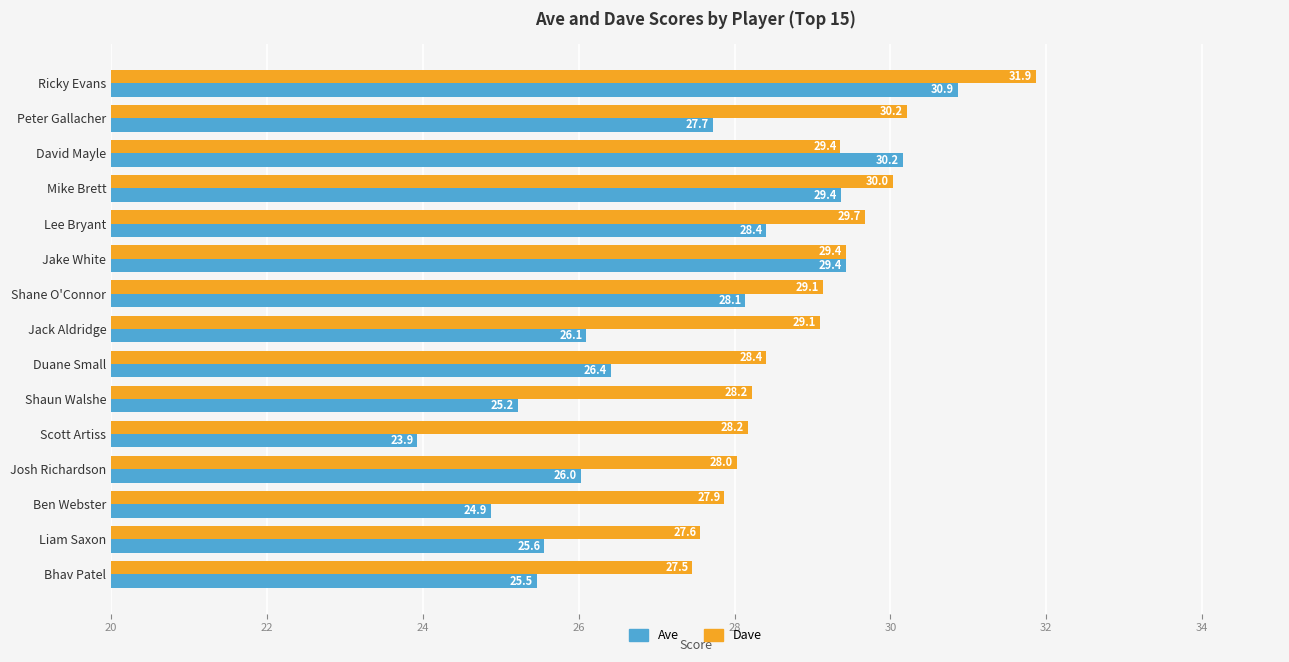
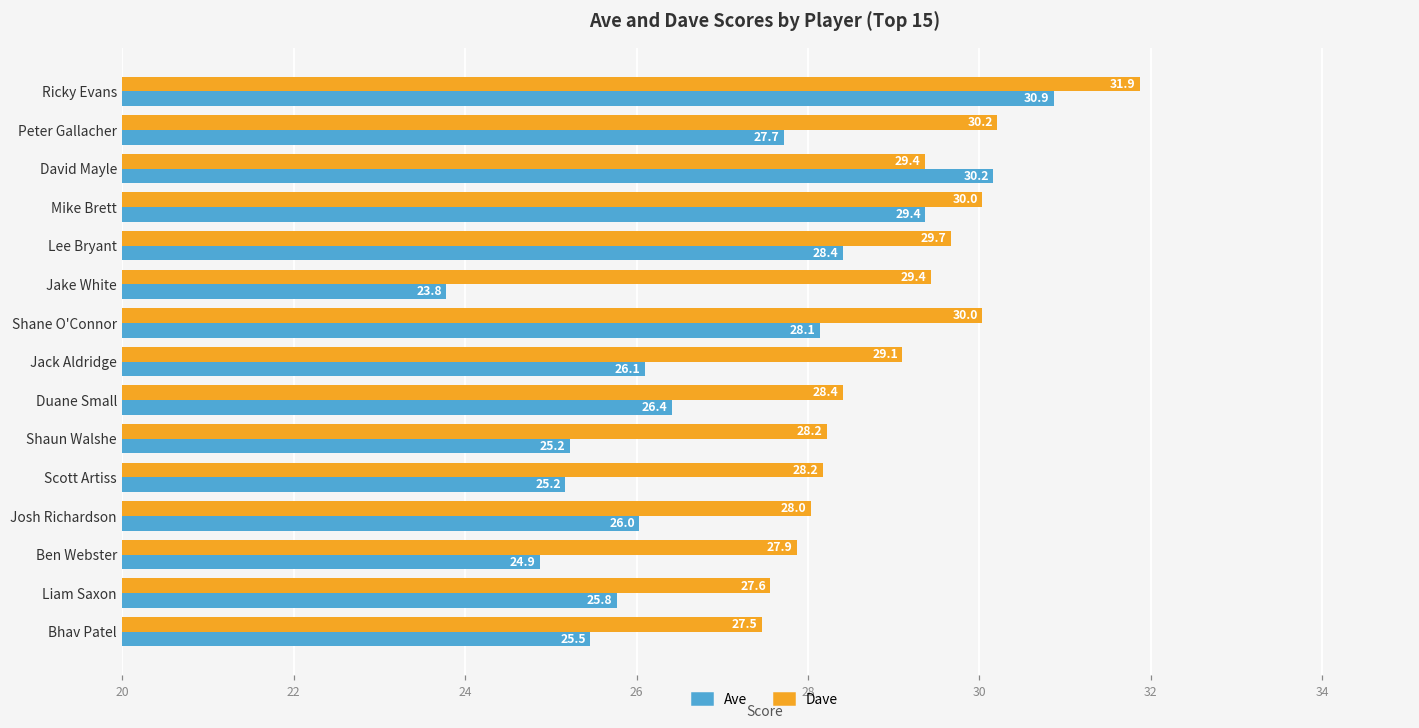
  {
    "Ave": {
      "Ricky Evans": 30.9,
      "Peter Gallacher": 27.7,
      "David Mayle": 30.2,
      "Mike Brett": 29.4,
      "Lee Bryant": 28.4,
-     "Jake White": 29.4,
+     "Jake White": 23.8,
      "Shane O'Connor": 28.1,
      "Jack Aldridge": 26.1,
      "Duane Small": 26.4,
      "Shaun Walshe": 25.2,
-     "Scott Artiss": 23.9,
+     "Scott Artiss": 25.2,
      "Josh Richardson": 26.0,
      "Ben Webster": 24.9,
-     "Liam Saxon": 25.6,
+     "Liam Saxon": 25.8,
      "Bhav Patel": 25.5
    },
    "Dave": {
      "Ricky Evans": 31.9,
      "Peter Gallacher": 30.2,
      "David Mayle": 29.4,
      "Mike Brett": 30.0,
      "Lee Bryant": 29.7,
      "Jake White": 29.4,
-     "Shane O'Connor": 29.1,
+     "Shane O'Connor": 30.0,
      "Jack Aldridge": 29.1,
      "Duane Small": 28.4,
      "Shaun Walshe": 28.2,
      "Scott Artiss": 28.2,
      "Josh Richardson": 28.0,
      "Ben Webster": 27.9,
      "Liam Saxon": 27.6,
      "Bhav Patel": 27.5
    }
  }
